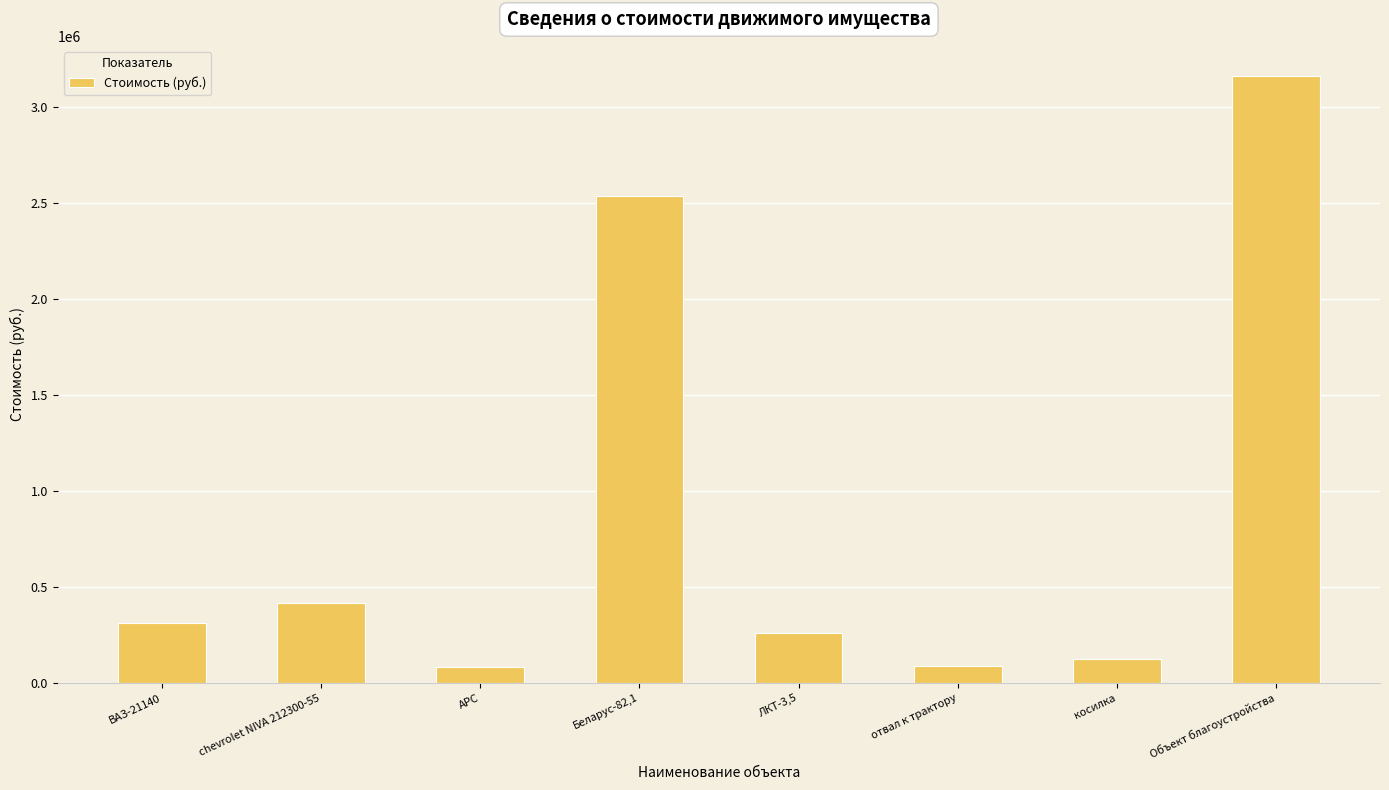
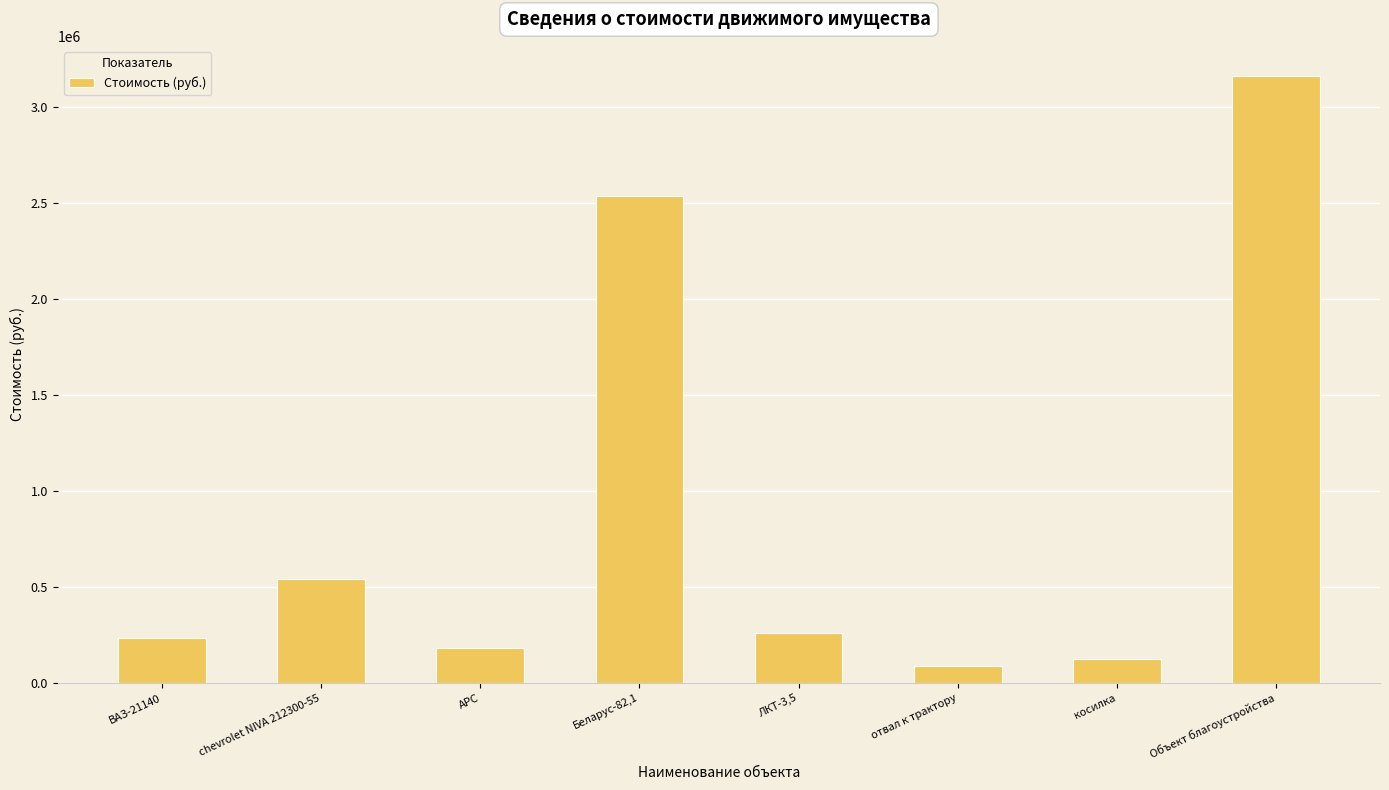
  {
-   "ВАЗ-21140": 310000,
-   "chevrolet NIVA 212300-55": 420000,
-   "АРС": 80000,
+   "ВАЗ-21140": 230000,
+   "chevrolet NIVA 212300-55": 540000,
+   "АРС": 180000,
    "Беларус-82,1": 2530000,
    "ЛКТ-3,5": 260000,
    "отвал к трактору": 90000,
    "косилка": 130000,
    "Объект благоустройства": 3160000
  }
